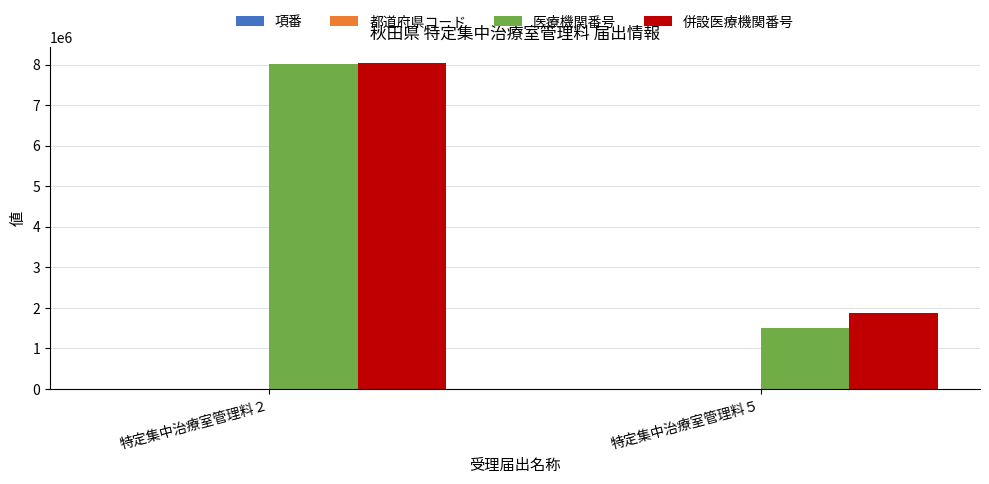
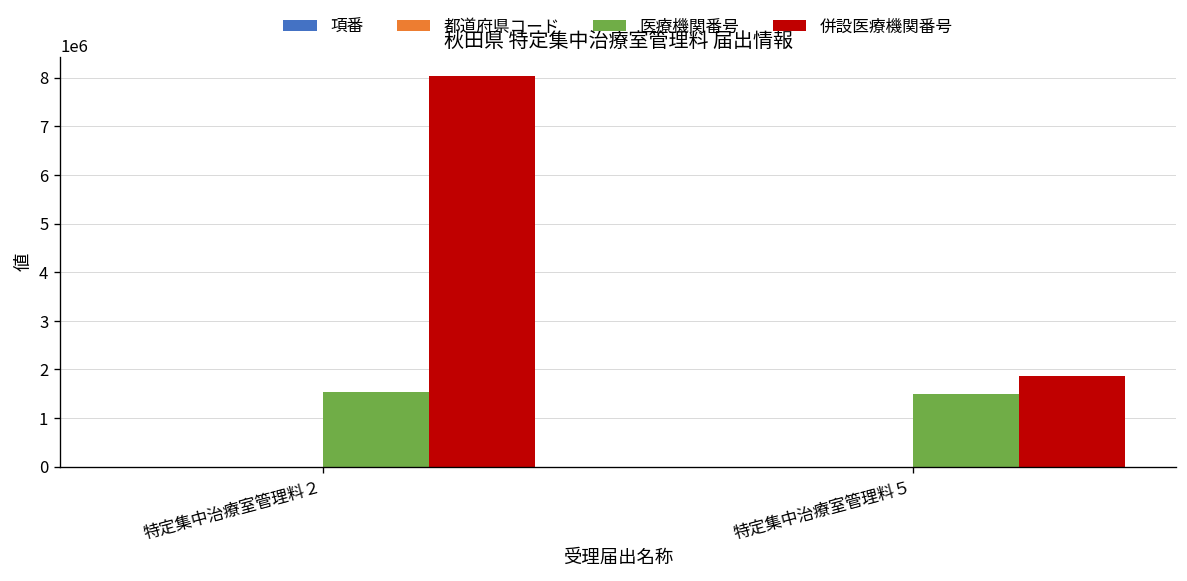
  {
    "医療機関番号": {
-     "特定集中治療室管理料２": 8000000,
+     "特定集中治療室管理料２": 1500000,
      "特定集中治療室管理料５": 1500000
    },
    "併設医療機関番号": {
      "特定集中治療室管理料２": 8000000,
      "特定集中治療室管理料５": 1900000
    }
  }
